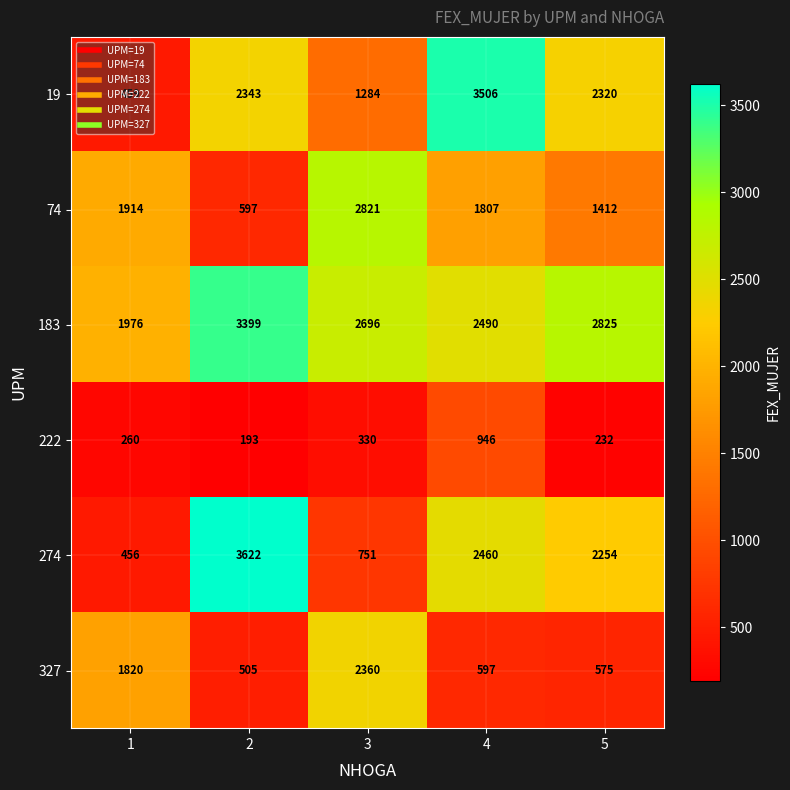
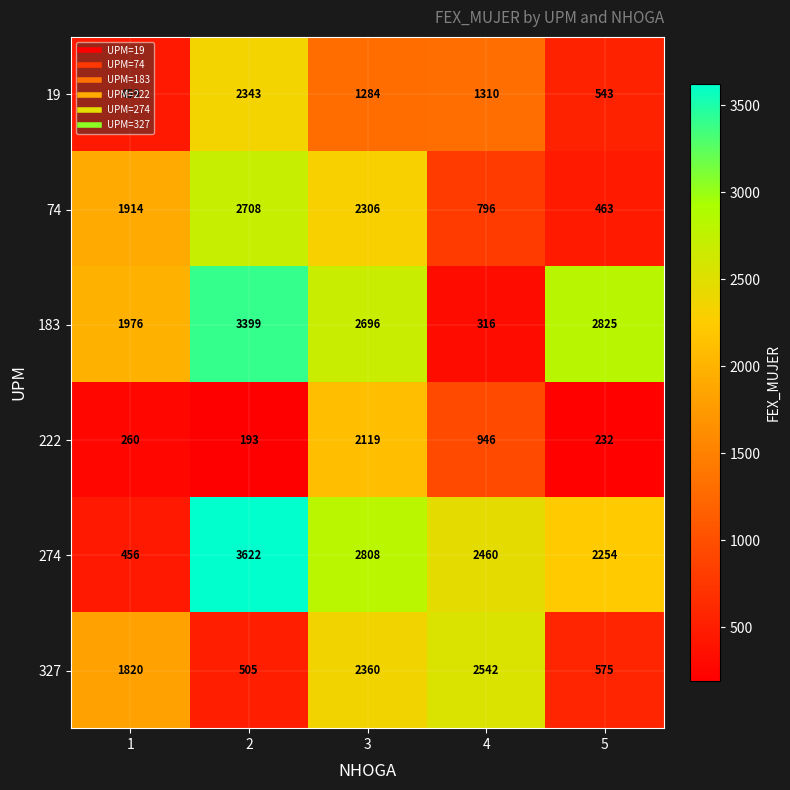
  {
    "19": {
      "2": 2343,
      "3": 1284,
-     "4": 3506,
-     "5": 2320
+     "4": 1310,
+     "5": 543
    },
    "74": {
      "1": 1914,
-     "2": 597,
-     "3": 2821,
-     "4": 1807,
-     "5": 1412
+     "2": 2708,
+     "3": 2306,
+     "4": 796,
+     "5": 463
    },
    "183": {
      "1": 1976,
      "2": 3399,
      "3": 2696,
-     "4": 2490,
+     "4": 316,
      "5": 2825
    },
    "222": {
      "1": 260,
      "2": 193,
-     "3": 330,
+     "3": 2119,
      "4": 946,
      "5": 232
    },
    "274": {
      "1": 456,
      "2": 3622,
-     "3": 751,
+     "3": 2808,
      "4": 2460,
      "5": 2254
    },
    "327": {
      "1": 1820,
      "2": 505,
      "3": 2360,
-     "4": 597,
+     "4": 2542,
      "5": 575
    }
  }
